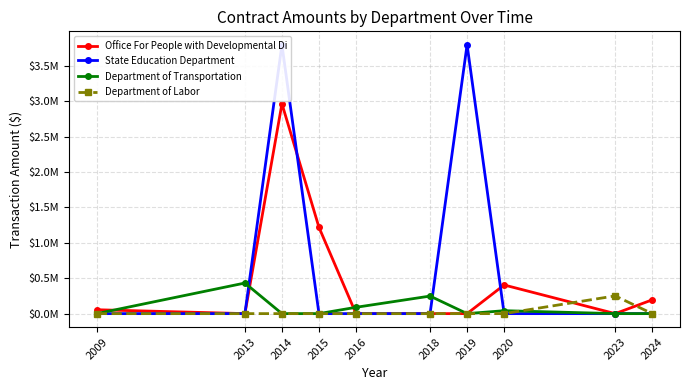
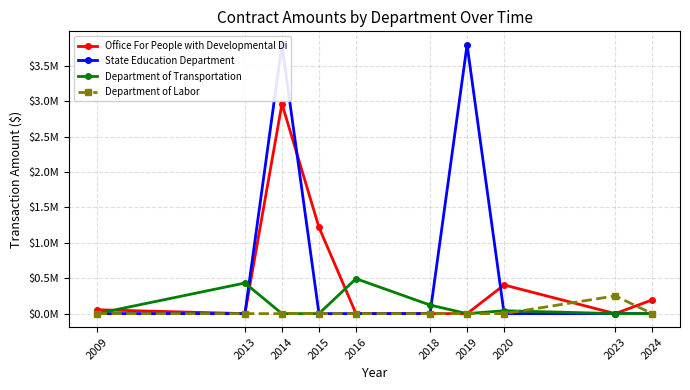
  {
    "Office For People with Developmental Di": {
      "2009": "$100000",
      "2014": "$3000000",
      "2015": "$1200000",
      "2020": "$400000",
      "2024": "$200000"
    },
    "State Education Department": {
      "2019": "$3800000"
    },
    "Department of Transportation": {
      "2013": "$400000",
-     "2016": "$100000",
-     "2018": "$200000",
+     "2016": "$500000",
+     "2018": "$100000",
      "2020": "$0"
    },
    "Department of Labor": {
      "2023": "$300000"
    }
  }
